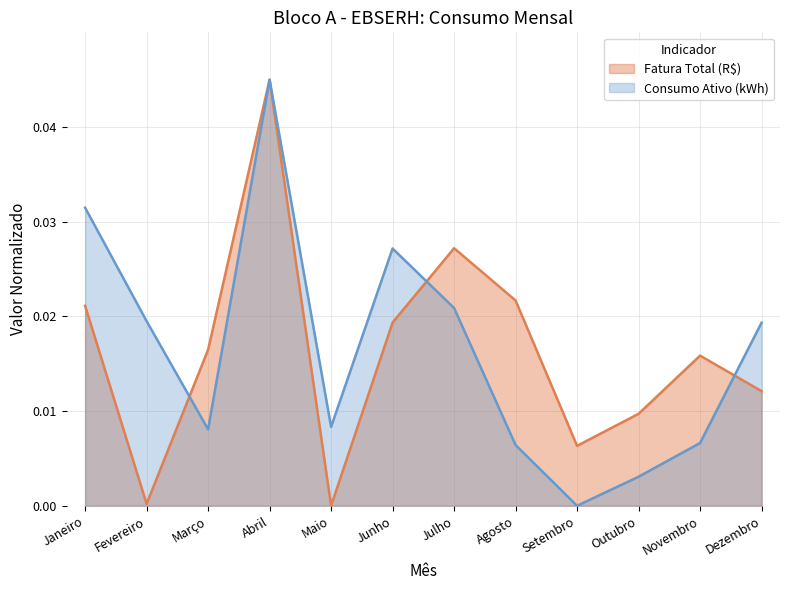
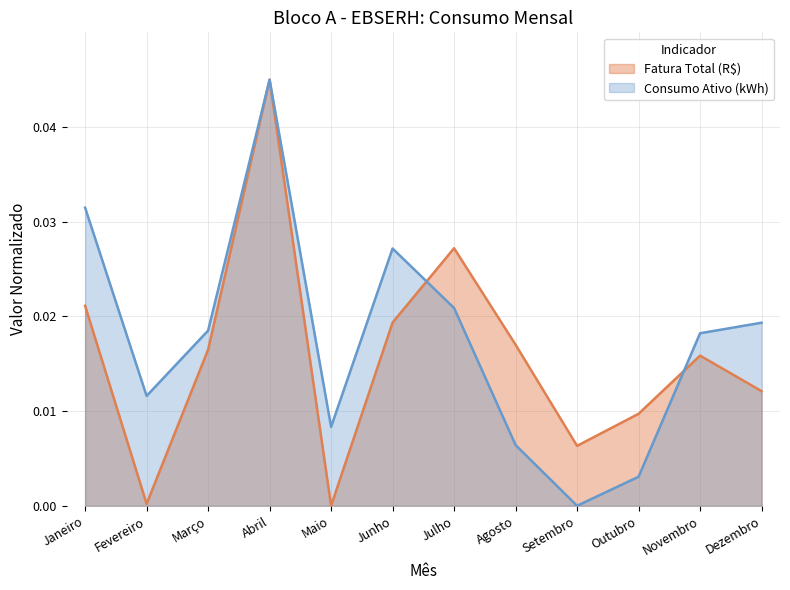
  {
    "Fatura Total (R$)": {
      "Janeiro": 0.021,
      "Fevereiro": 0.000,
      "Março": 0.016,
      "Maio": 0.000,
      "Junho": 0.019,
      "Julho": 0.027,
-     "Agosto": 0.022,
+     "Agosto": 0.017,
      "Setembro": 0.006,
      "Outubro": 0.010,
      "Novembro": 0.016,
      "Dezembro": 0.012
    },
    "Consumo Ativo (kWh)": {
      "Janeiro": 0.031,
-     "Fevereiro": 0.019,
-     "Março": 0.008,
+     "Fevereiro": 0.012,
+     "Março": 0.019,
      "Maio": 0.008,
      "Junho": 0.027,
      "Julho": 0.021,
      "Agosto": 0.006,
      "Setembro": 0.000,
      "Outubro": 0.003,
-     "Novembro": 0.007,
+     "Novembro": 0.018,
      "Dezembro": 0.019
    }
  }
